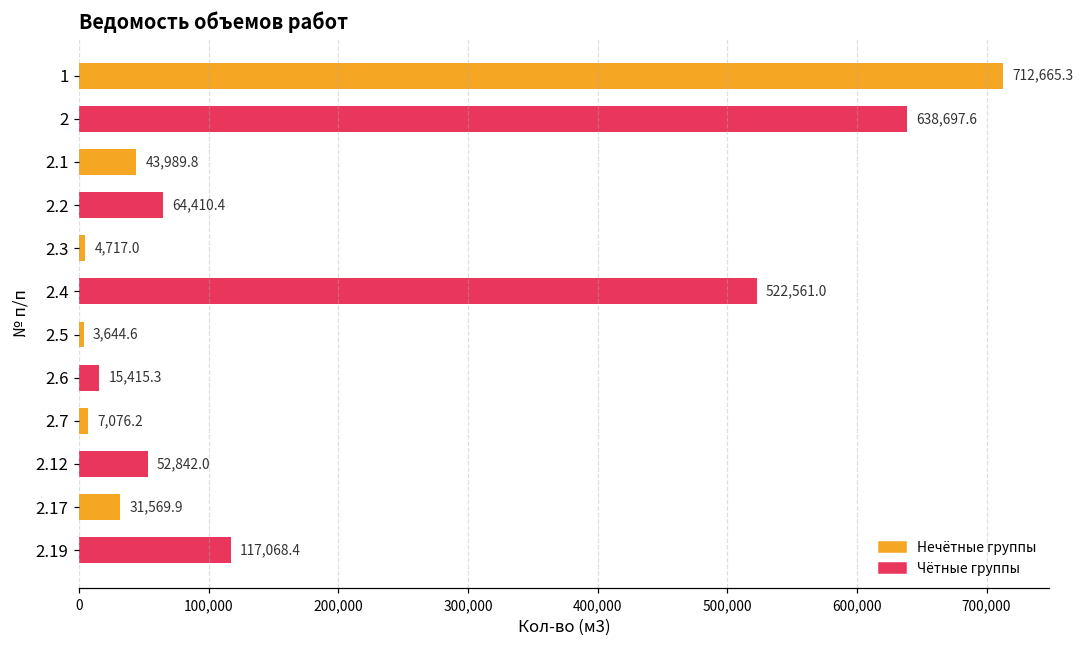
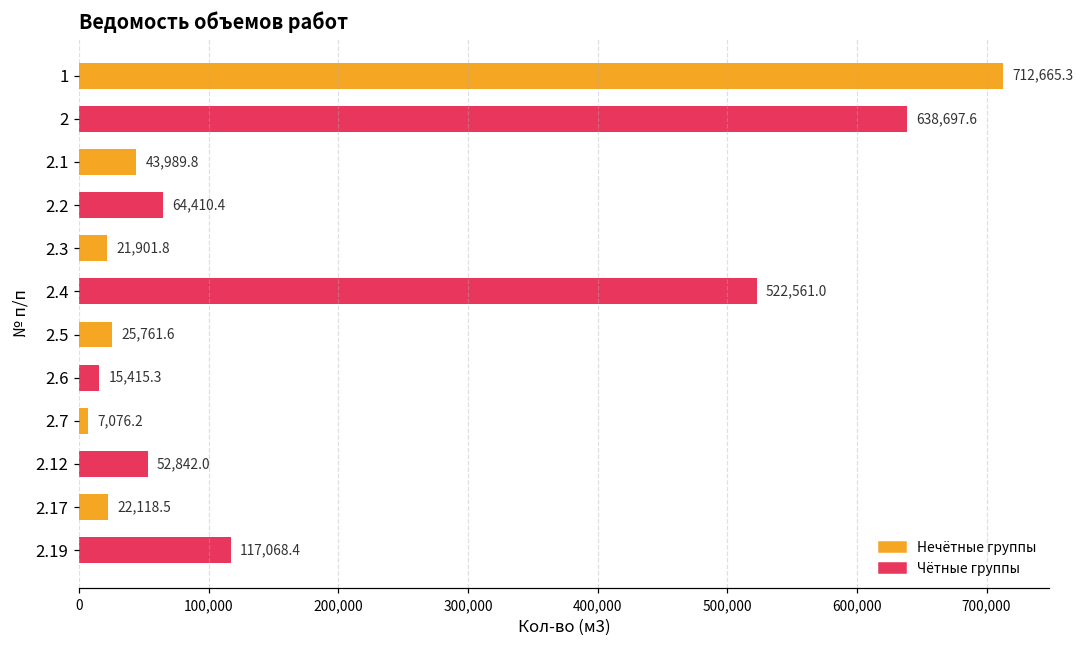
  {
    "1": "712,665.3",
    "2": "638,697.6",
    "2.1": "43,989.8",
    "2.2": "64,410.4",
-   "2.3": "4,717.0",
+   "2.3": "21,901.8",
    "2.4": "522,561.0",
-   "2.5": "3,644.6",
+   "2.5": "25,761.6",
    "2.6": "15,415.3",
    "2.7": "7,076.2",
    "2.12": "52,842.0",
-   "2.17": "31,569.9",
+   "2.17": "22,118.5",
    "2.19": "117,068.4"
  }
